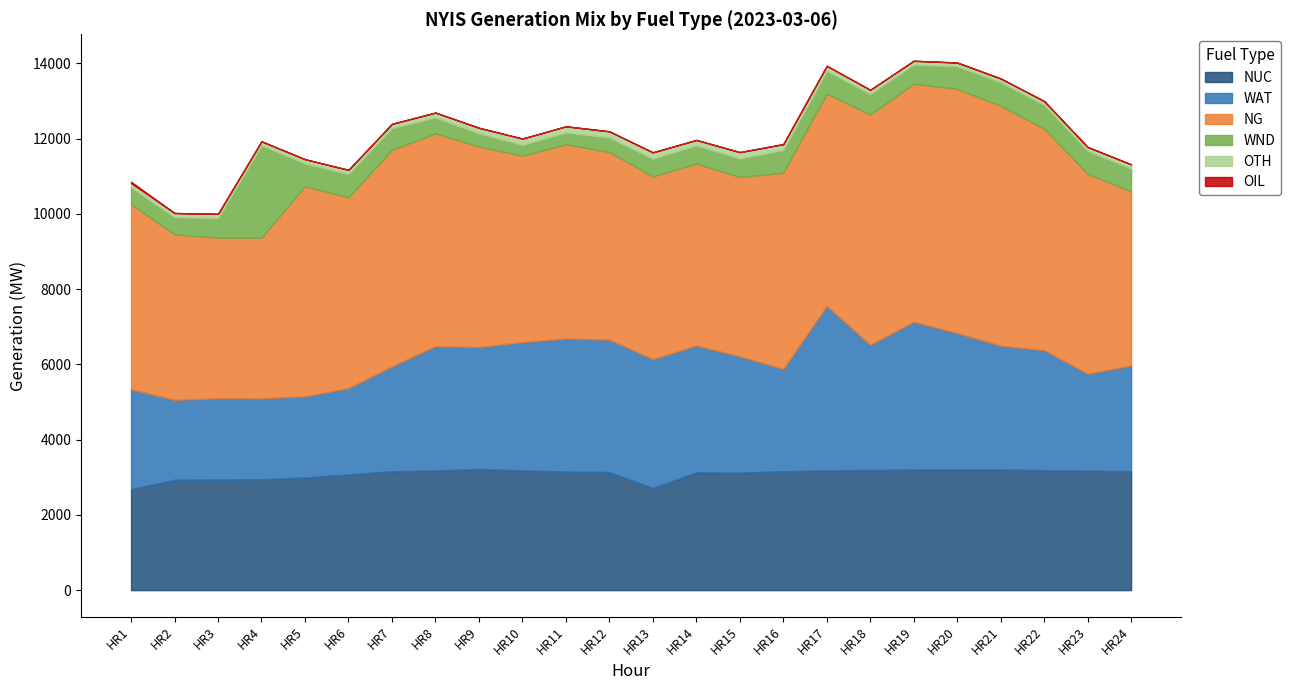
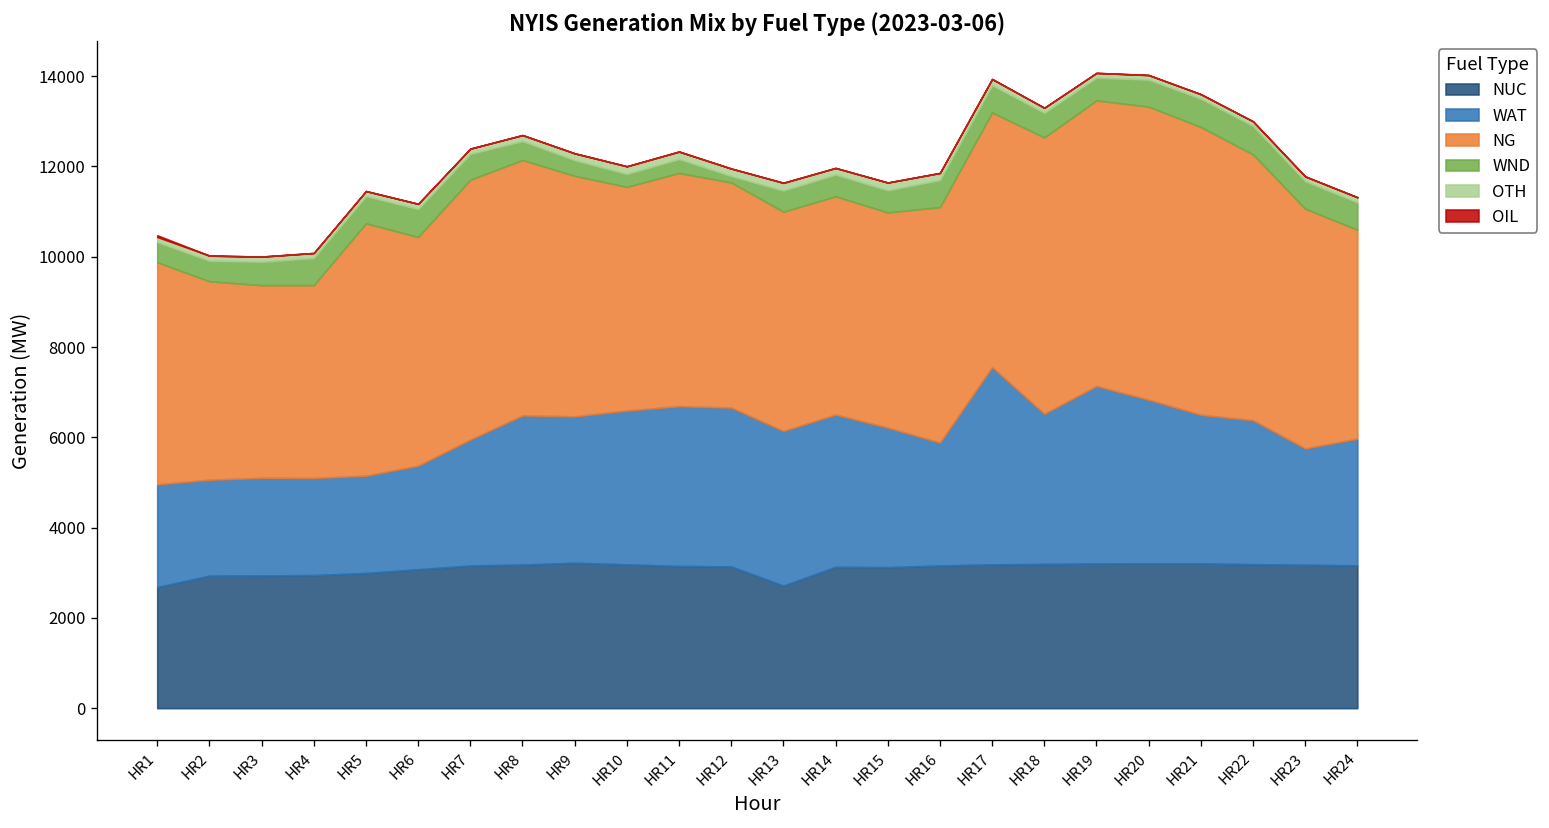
  {
    "NUC": {
      "HR1": 2700,
      "HR2": 2900,
      "HR3": 2900,
      "HR4": 2900,
      "HR5": 3000,
      "HR6": 3100,
      "HR7": 3200,
      "HR8": 3200,
      "HR9": 3200,
      "HR10": 3200,
      "HR11": 3200,
      "HR12": 3100,
      "HR13": 2700,
      "HR14": 3100,
      "HR15": 3100,
      "HR16": 3200,
      "HR17": 3200,
      "HR18": 3200,
      "HR19": 3200,
      "HR20": 3200,
      "HR21": 3200,
      "HR22": 3200,
      "HR23": 3200,
      "HR24": 3200
    },
    "WAT": {
-     "HR1": 2700,
+     "HR1": 2300,
      "HR2": 2100,
      "HR3": 2200,
      "HR4": 2200,
      "HR5": 2200,
      "HR6": 2300,
      "HR7": 2800,
      "HR8": 3300,
      "HR9": 3200,
      "HR10": 3400,
      "HR11": 3500,
      "HR12": 3500,
      "HR13": 3400,
      "HR14": 3400,
      "HR15": 3100,
      "HR16": 2700,
      "HR17": 4400,
      "HR18": 3300,
      "HR19": 3900,
      "HR20": 3600,
      "HR21": 3300,
      "HR22": 3200,
      "HR23": 2600,
      "HR24": 2800
    },
    "NG": {
      "HR1": 4900,
      "HR2": 4400,
      "HR3": 4300,
      "HR4": 4300,
      "HR5": 5600,
      "HR6": 5100,
      "HR7": 5800,
      "HR8": 5700,
      "HR9": 5300,
      "HR10": 5000,
      "HR11": 5200,
      "HR12": 5000,
      "HR13": 4900,
      "HR14": 4800,
      "HR15": 4800,
      "HR16": 5200,
      "HR17": 5600,
      "HR18": 6100,
      "HR19": 6300,
      "HR20": 6500,
      "HR21": 6400,
      "HR22": 5900,
      "HR23": 5300,
      "HR24": 4600
    },
    "WND": {
      "HR1": 400,
      "HR2": 500,
      "HR3": 500,
-     "HR4": 2500,
+     "HR4": 600,
      "HR5": 600,
      "HR6": 600,
      "HR7": 600,
      "HR8": 400,
      "HR9": 300,
      "HR10": 300,
      "HR11": 300,
-     "HR12": 400,
+     "HR12": 100,
      "HR13": 500,
      "HR14": 500,
      "HR15": 500,
      "HR16": 600,
      "HR17": 600,
      "HR18": 500,
      "HR19": 500,
      "HR20": 600,
      "HR21": 600,
      "HR22": 600,
      "HR23": 600,
      "HR24": 600
    }
  }
